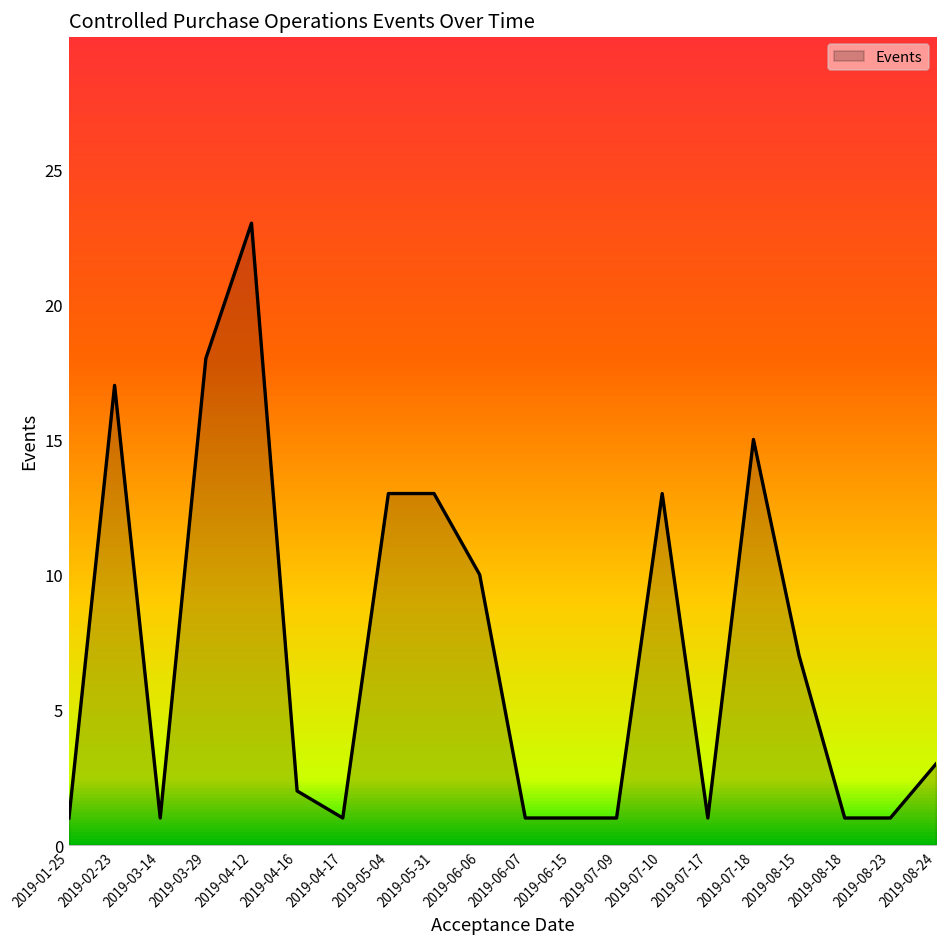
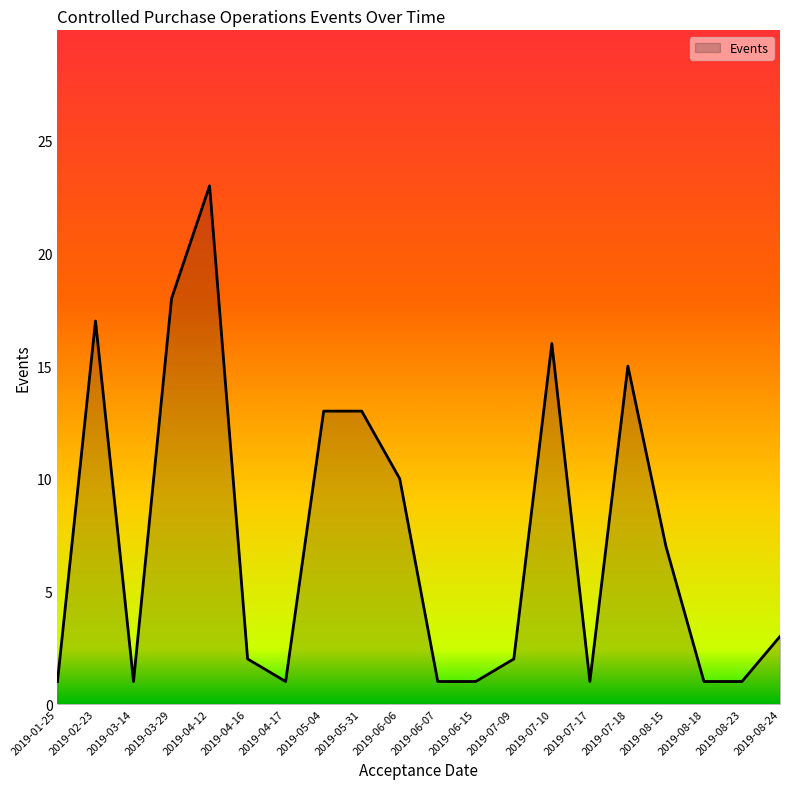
  {
    "2019-01-25": 1,
    "2019-02-23": 17,
    "2019-03-14": 1,
    "2019-03-29": 18,
    "2019-04-12": 23,
    "2019-04-16": 2,
    "2019-04-17": 1,
    "2019-05-04": 13,
    "2019-05-31": 13,
    "2019-06-06": 10,
    "2019-06-07": 1,
    "2019-06-15": 1,
-   "2019-07-09": 1,
-   "2019-07-10": 13,
+   "2019-07-09": 2,
+   "2019-07-10": 16,
    "2019-07-17": 1,
    "2019-07-18": 15,
    "2019-08-15": 7,
    "2019-08-18": 1,
    "2019-08-23": 1,
    "2019-08-24": 3
  }
